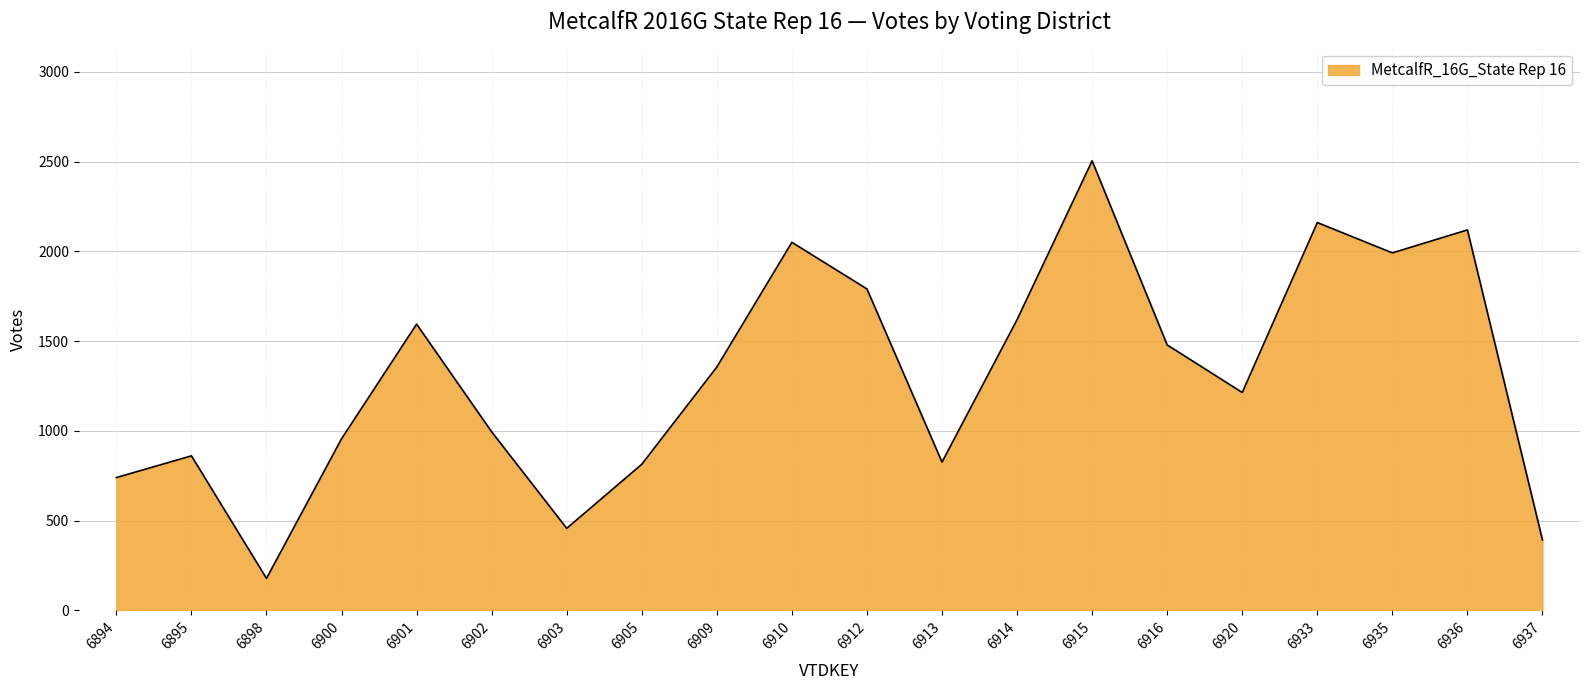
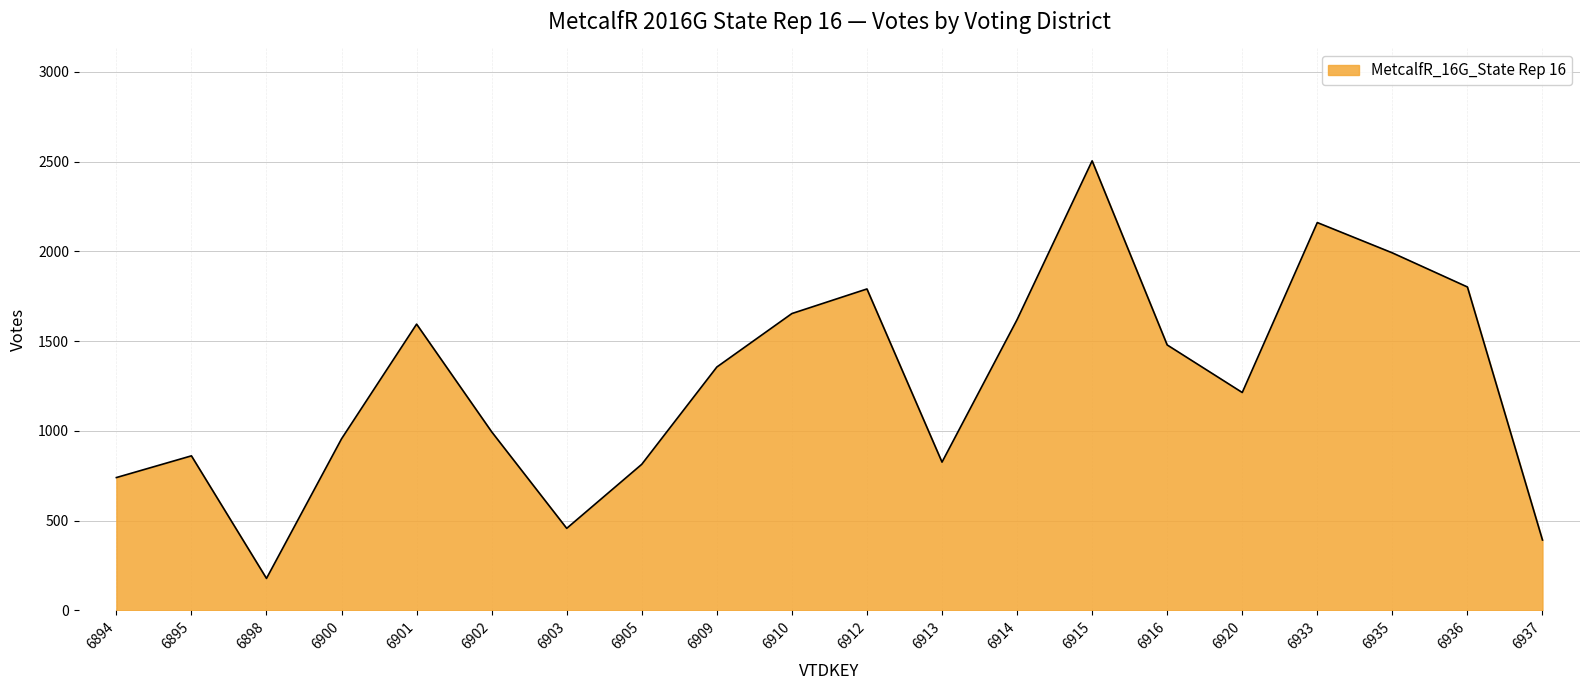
  {
    "6894": 740,
    "6895": 860,
    "6898": 180,
    "6900": 960,
    "6901": 1600,
    "6902": 1000,
    "6903": 460,
    "6905": 810,
    "6909": 1360,
-   "6910": 2050,
+   "6910": 1650,
    "6912": 1790,
    "6913": 830,
    "6914": 1620,
    "6915": 2510,
    "6916": 1480,
    "6920": 1210,
    "6933": 2160,
    "6935": 1990,
-   "6936": 2120,
+   "6936": 1800,
    "6937": 390
  }
